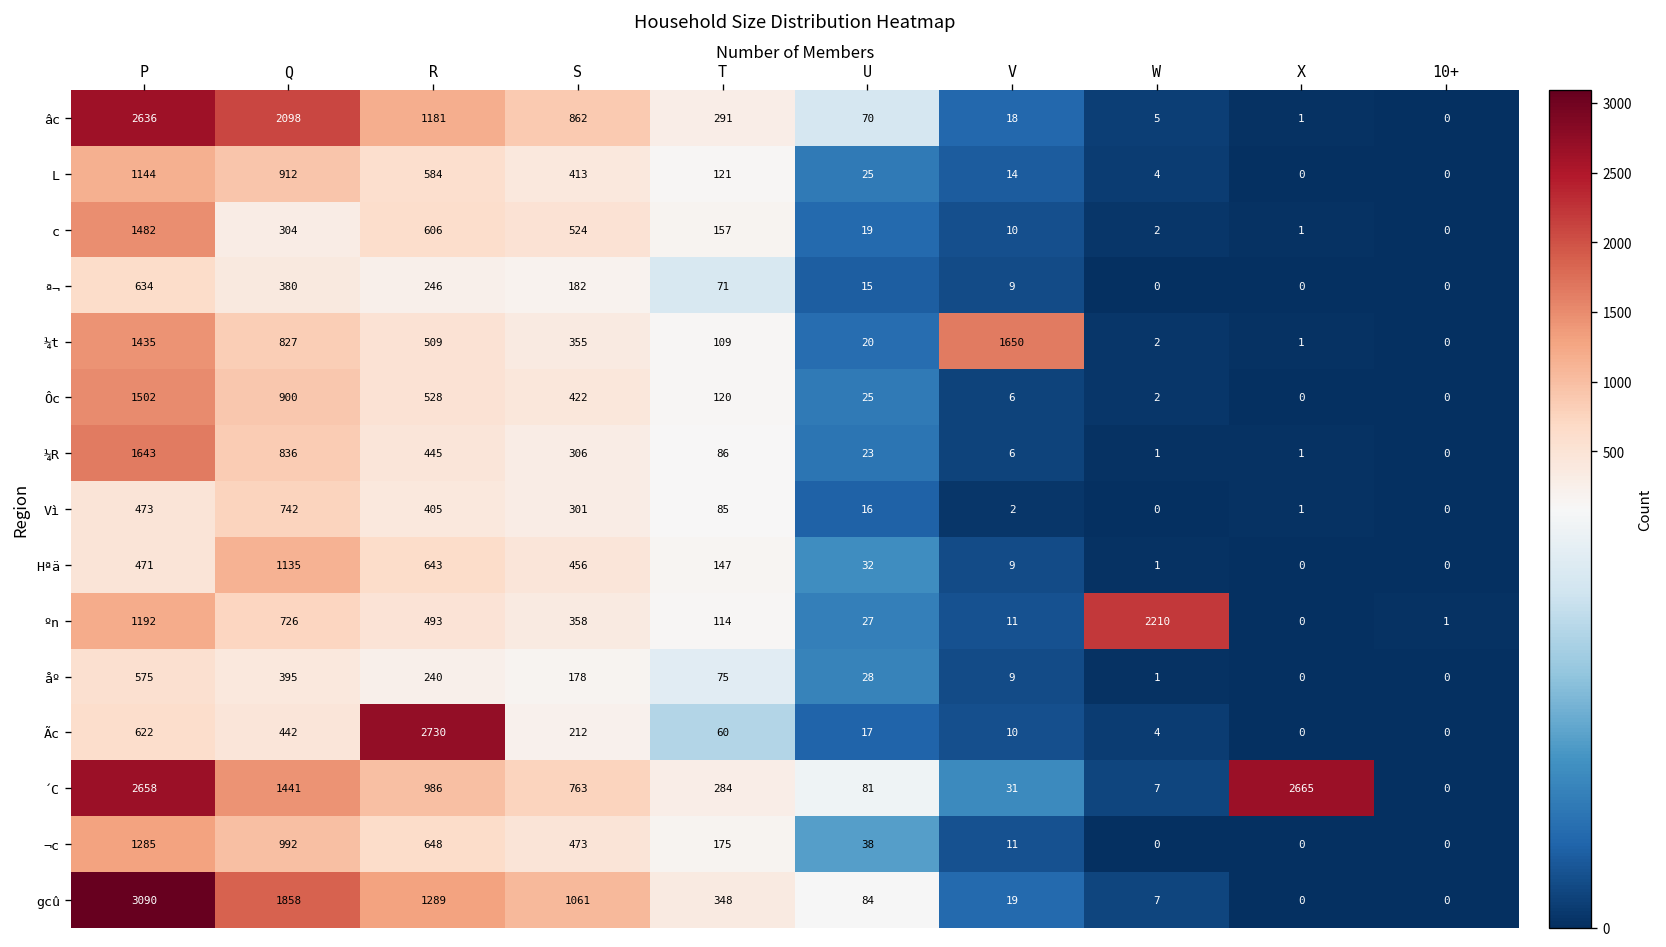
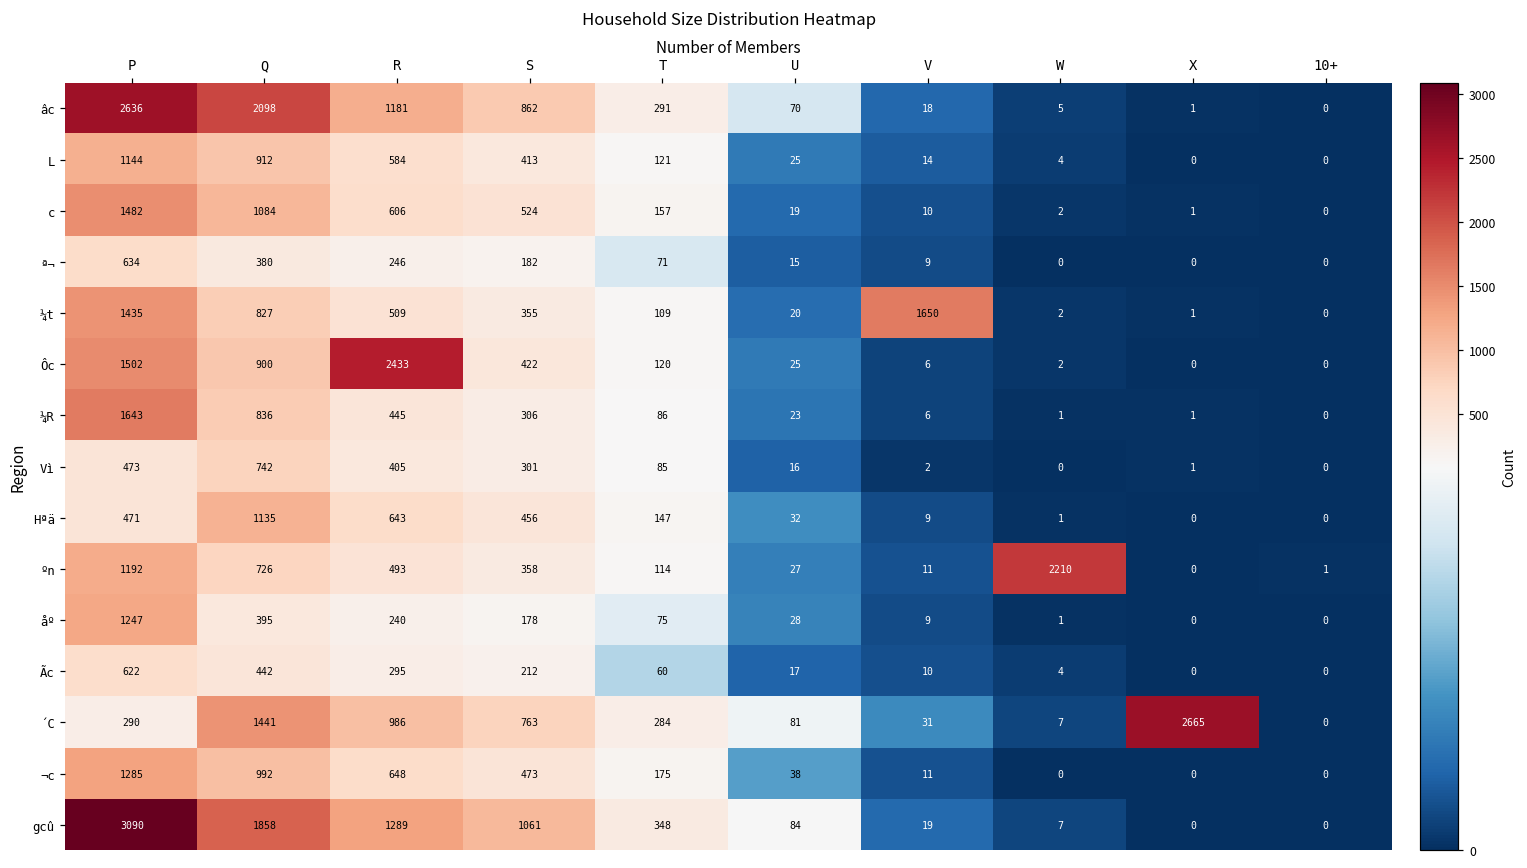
  {
    "âc": {
      "P": 2636,
      "Q": 2098,
      "R": 1181,
      "S": 862,
      "T": 291,
      "U": 70,
      "V": 18,
      "W": 5,
      "X": 1,
      "10+": 0
    },
    "L": {
      "P": 1144,
      "Q": 912,
      "R": 584,
      "S": 413,
      "T": 121,
      "U": 25,
      "V": 14,
      "W": 4,
      "X": 0,
      "10+": 0
    },
    "c": {
      "P": 1482,
-     "Q": 304,
+     "Q": 1084,
      "R": 606,
      "S": 524,
      "T": 157,
      "U": 19,
      "V": 10,
      "W": 2,
      "X": 1,
      "10+": 0
    },
    "ª¬": {
      "P": 634,
      "Q": 380,
      "R": 246,
      "S": 182,
      "T": 71,
      "U": 15,
      "V": 9,
      "W": 0,
      "X": 0,
      "10+": 0
    },
    "¼t": {
      "P": 1435,
      "Q": 827,
      "R": 509,
      "S": 355,
      "T": 109,
      "U": 20,
      "V": 1650,
      "W": 2,
      "X": 1,
      "10+": 0
    },
    "Ôc": {
      "P": 1502,
      "Q": 900,
-     "R": 528,
+     "R": 2433,
      "S": 422,
      "T": 120,
      "U": 25,
      "V": 6,
      "W": 2,
      "X": 0,
      "10+": 0
    },
    "¼R": {
      "P": 1643,
      "Q": 836,
      "R": 445,
      "S": 306,
      "T": 86,
      "U": 23,
      "V": 6,
      "W": 1,
      "X": 1,
      "10+": 0
    },
    "Vì": {
      "P": 473,
      "Q": 742,
      "R": 405,
      "S": 301,
      "T": 85,
      "U": 16,
      "V": 2,
      "W": 0,
      "X": 1,
      "10+": 0
    },
    "Hªä": {
      "P": 471,
      "Q": 1135,
      "R": 643,
      "S": 456,
      "T": 147,
      "U": 32,
      "V": 9,
      "W": 1,
      "X": 0,
      "10+": 0
    },
    "ºn": {
      "P": 1192,
      "Q": 726,
      "R": 493,
      "S": 358,
      "T": 114,
      "U": 27,
      "V": 11,
      "W": 2210,
      "X": 0,
      "10+": 1
    },
    "åº": {
-     "P": 575,
+     "P": 1247,
      "Q": 395,
      "R": 240,
      "S": 178,
      "T": 75,
      "U": 28,
      "V": 9,
      "W": 1,
      "X": 0,
      "10+": 0
    },
    "Ãc": {
      "P": 622,
      "Q": 442,
-     "R": 2730,
+     "R": 295,
      "S": 212,
      "T": 60,
      "U": 17,
      "V": 10,
      "W": 4,
      "X": 0,
      "10+": 0
    },
    "´C": {
-     "P": 2658,
+     "P": 290,
      "Q": 1441,
      "R": 986,
      "S": 763,
      "T": 284,
      "U": 81,
      "V": 31,
      "W": 7,
      "X": 2665,
      "10+": 0
    },
    "¬c": {
      "P": 1285,
      "Q": 992,
      "R": 648,
      "S": 473,
      "T": 175,
      "U": 38,
      "V": 11,
      "W": 0,
      "X": 0,
      "10+": 0
    },
    "gcû": {
      "P": 3090,
      "Q": 1858,
      "R": 1289,
      "S": 1061,
      "T": 348,
      "U": 84,
      "V": 19,
      "W": 7,
      "X": 0,
      "10+": 0
    }
  }
